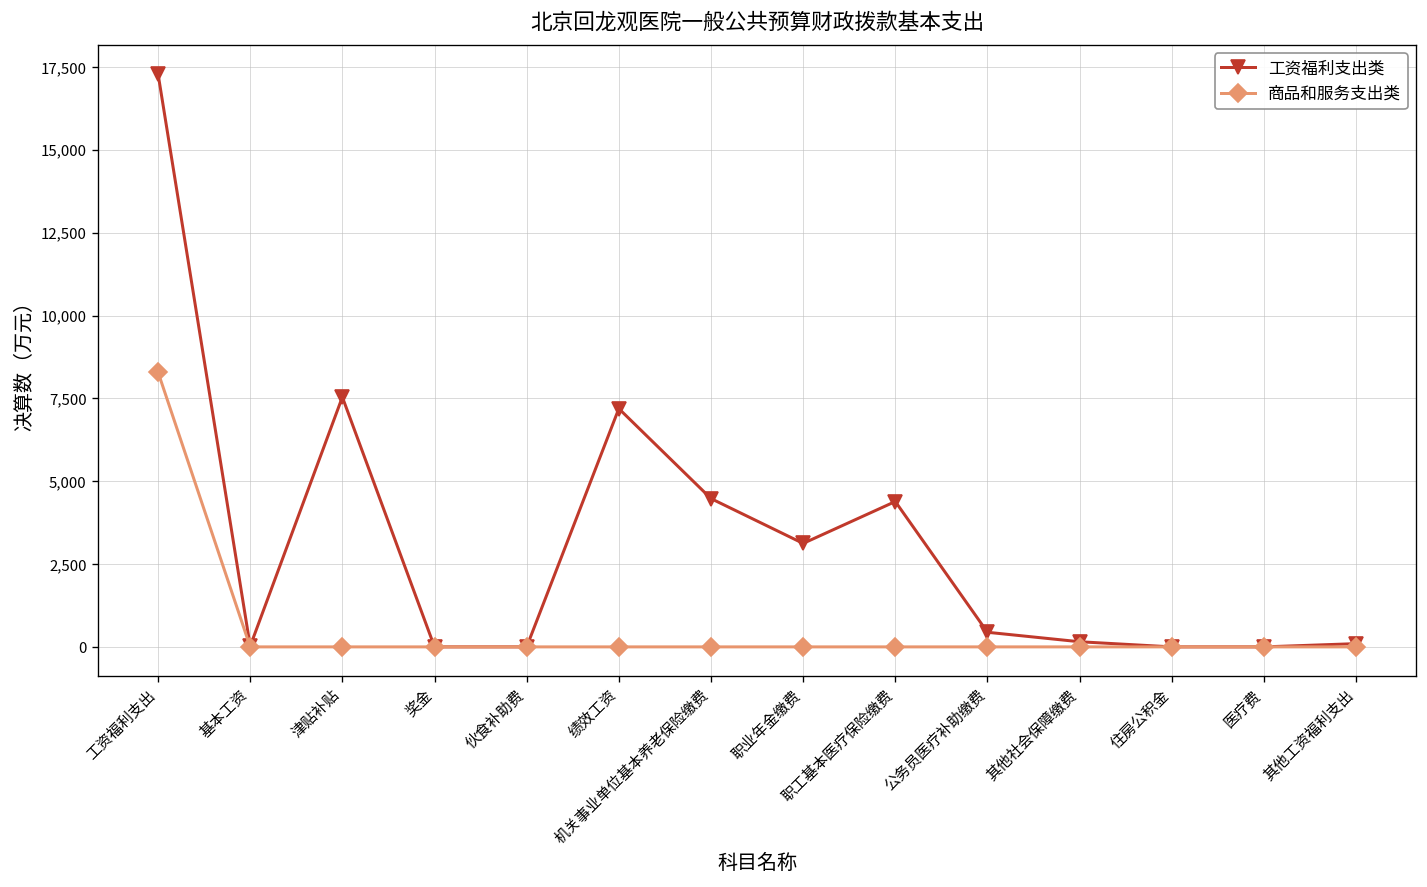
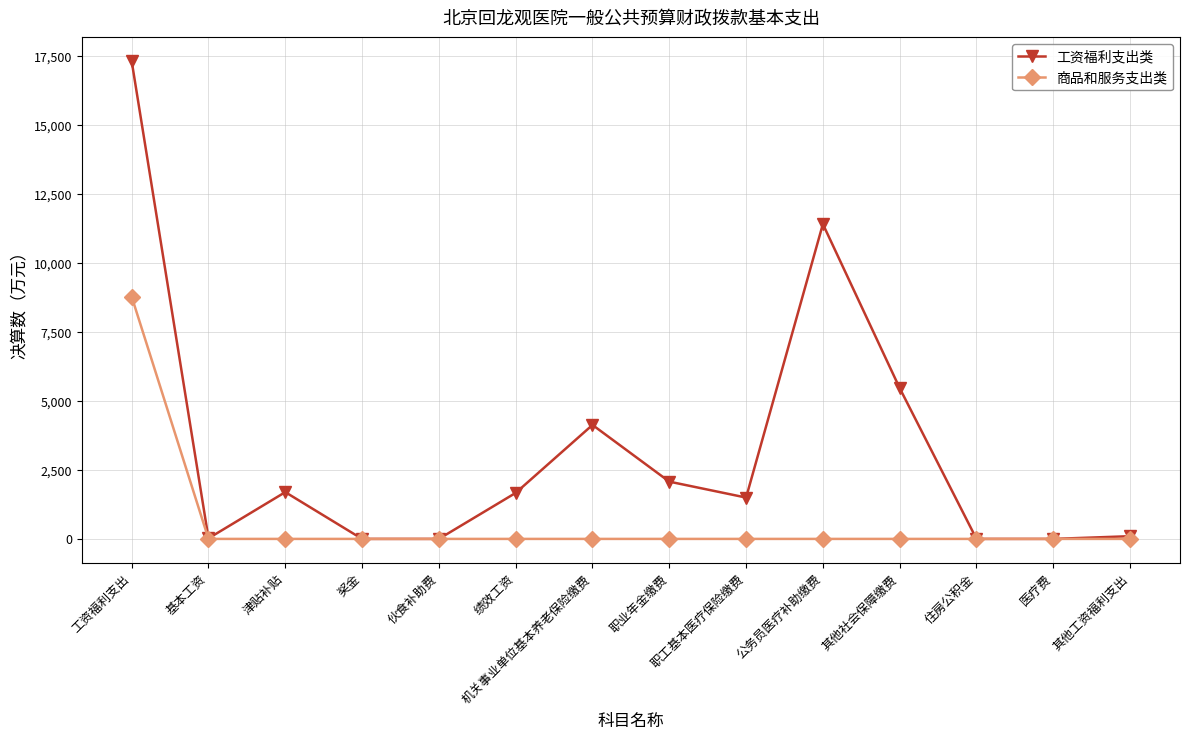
  {
    "工资福利支出类": {
      "工资福利支出": "17,300",
-     "津贴补贴": "7,500",
-     "绩效工资": "7,200",
-     "机关事业单位基本养老保险缴费": "4,500",
-     "职业年金缴费": "3,100",
-     "职工基本医疗保险缴费": "4,400",
-     "公务员医疗补助缴费": "400",
-     "其他社会保障缴费": "200",
+     "津贴补贴": "1,700",
+     "绩效工资": "1,700",
+     "机关事业单位基本养老保险缴费": "4,100",
+     "职业年金缴费": "2,100",
+     "职工基本医疗保险缴费": "1,500",
+     "公务员医疗补助缴费": "11,400",
+     "其他社会保障缴费": "5,500",
      "其他工资福利支出": "100"
    },
    "商品和服务支出类": {
-     "工资福利支出": "8,300",
+     "工资福利支出": "8,800",
      "津贴补贴": "0",
      "绩效工资": "0",
      "机关事业单位基本养老保险缴费": "0",
      "职业年金缴费": "0",
      "职工基本医疗保险缴费": "0",
      "公务员医疗补助缴费": "0",
      "其他社会保障缴费": "0",
      "其他工资福利支出": "0"
    }
  }
